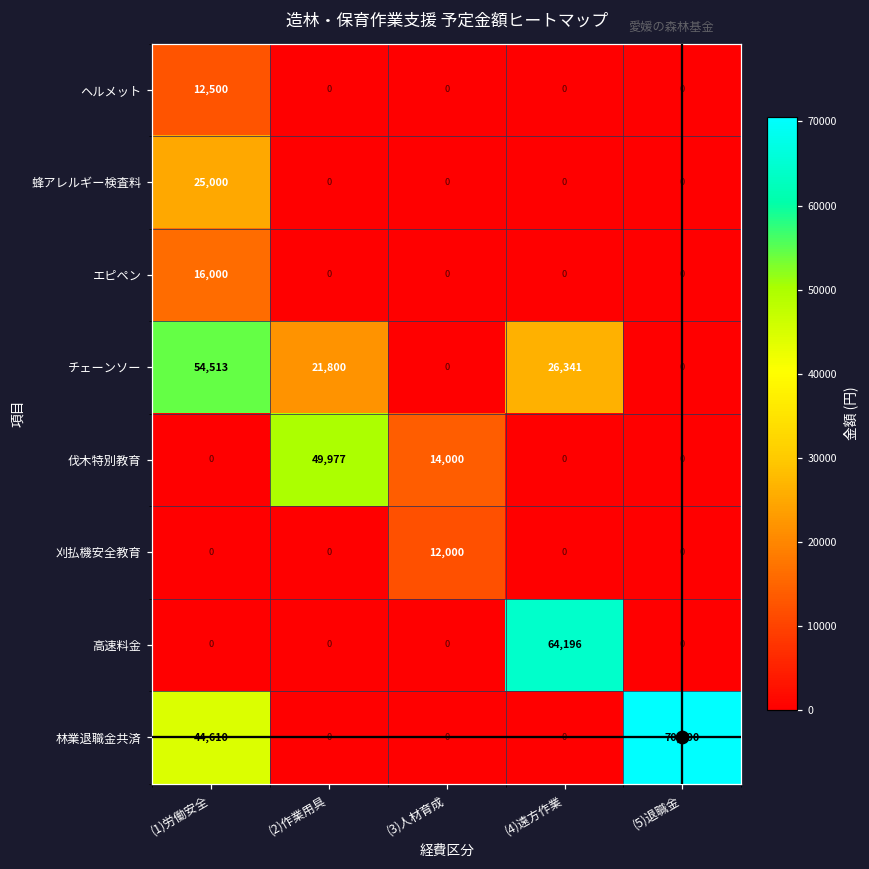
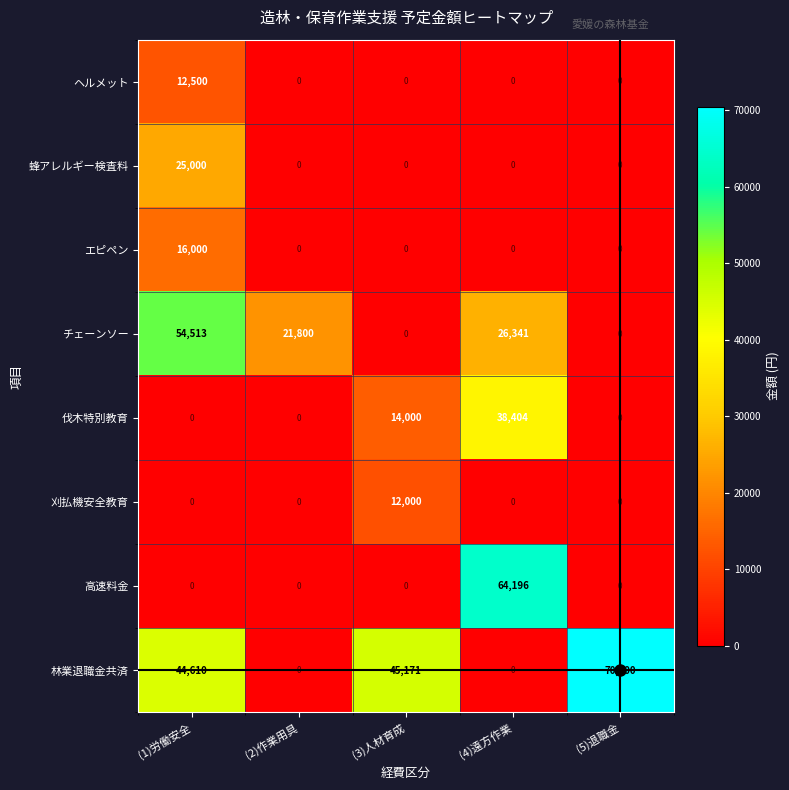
  {
    "ヘルメット": {
      "(1)労働安全": "12,500",
      "(2)作業用具": "0",
      "(3)人材育成": "0",
      "(4)遠方作業": "0",
      "(5)退職金": "0"
    },
    "蜂アレルギー検査料": {
      "(1)労働安全": "25,000",
      "(2)作業用具": "0",
      "(3)人材育成": "0",
      "(4)遠方作業": "0",
      "(5)退職金": "0"
    },
    "エピペン": {
      "(1)労働安全": "16,000",
      "(2)作業用具": "0",
      "(3)人材育成": "0",
      "(4)遠方作業": "0",
      "(5)退職金": "0"
    },
    "チェーンソー": {
      "(1)労働安全": "54,513",
      "(2)作業用具": "21,800",
      "(3)人材育成": "0",
      "(4)遠方作業": "26,341",
      "(5)退職金": "0"
    },
    "伐木特別教育": {
      "(1)労働安全": "0",
-     "(2)作業用具": "49,977",
+     "(2)作業用具": "0",
      "(3)人材育成": "14,000",
-     "(4)遠方作業": "0",
+     "(4)遠方作業": "38,404",
      "(5)退職金": "0"
    },
    "刈払機安全教育": {
      "(1)労働安全": "0",
      "(2)作業用具": "0",
      "(3)人材育成": "12,000",
      "(4)遠方作業": "0",
      "(5)退職金": "0"
    },
    "高速料金": {
      "(1)労働安全": "0",
      "(2)作業用具": "0",
      "(3)人材育成": "0",
      "(4)遠方作業": "64,196",
      "(5)退職金": "0"
    },
    "林業退職金共済": {
      "(1)労働安全": "44,610",
      "(2)作業用具": "0",
-     "(3)人材育成": "0",
+     "(3)人材育成": "45,171",
      "(4)遠方作業": "0"
    }
  }
